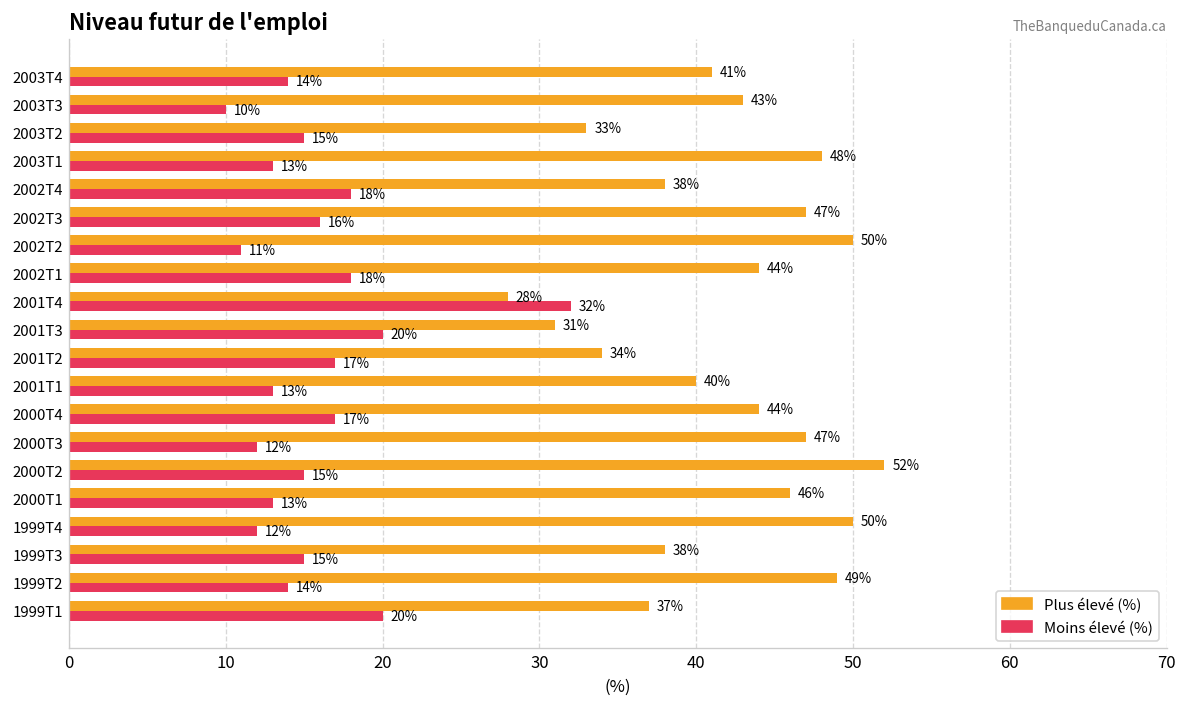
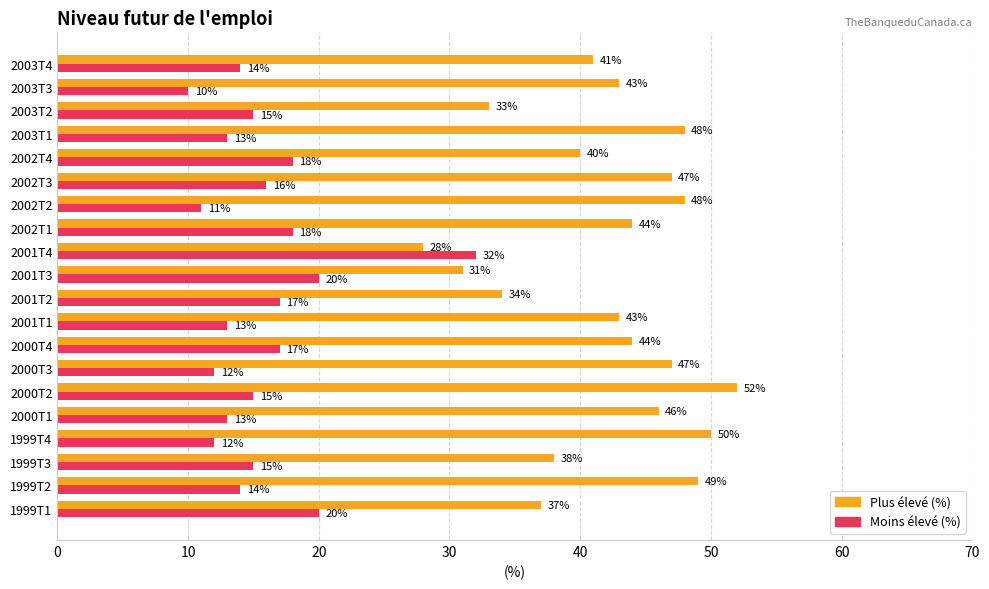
  {
    "Plus élevé (%)": {
      "2003T4": "41%",
      "2003T3": "43%",
      "2003T2": "33%",
      "2003T1": "48%",
-     "2002T4": "38%",
+     "2002T4": "40%",
      "2002T3": "47%",
-     "2002T2": "50%",
+     "2002T2": "48%",
      "2002T1": "44%",
      "2001T4": "28%",
      "2001T3": "31%",
      "2001T2": "34%",
-     "2001T1": "40%",
+     "2001T1": "43%",
      "2000T4": "44%",
      "2000T3": "47%",
      "2000T2": "52%",
      "2000T1": "46%",
      "1999T4": "50%",
      "1999T3": "38%",
      "1999T2": "49%",
      "1999T1": "37%"
    },
    "Moins élevé (%)": {
      "2003T4": "14%",
      "2003T3": "10%",
      "2003T2": "15%",
      "2003T1": "13%",
      "2002T4": "18%",
      "2002T3": "16%",
      "2002T2": "11%",
      "2002T1": "18%",
      "2001T4": "32%",
      "2001T3": "20%",
      "2001T2": "17%",
      "2001T1": "13%",
      "2000T4": "17%",
      "2000T3": "12%",
      "2000T2": "15%",
      "2000T1": "13%",
      "1999T4": "12%",
      "1999T3": "15%",
      "1999T2": "14%",
      "1999T1": "20%"
    }
  }
